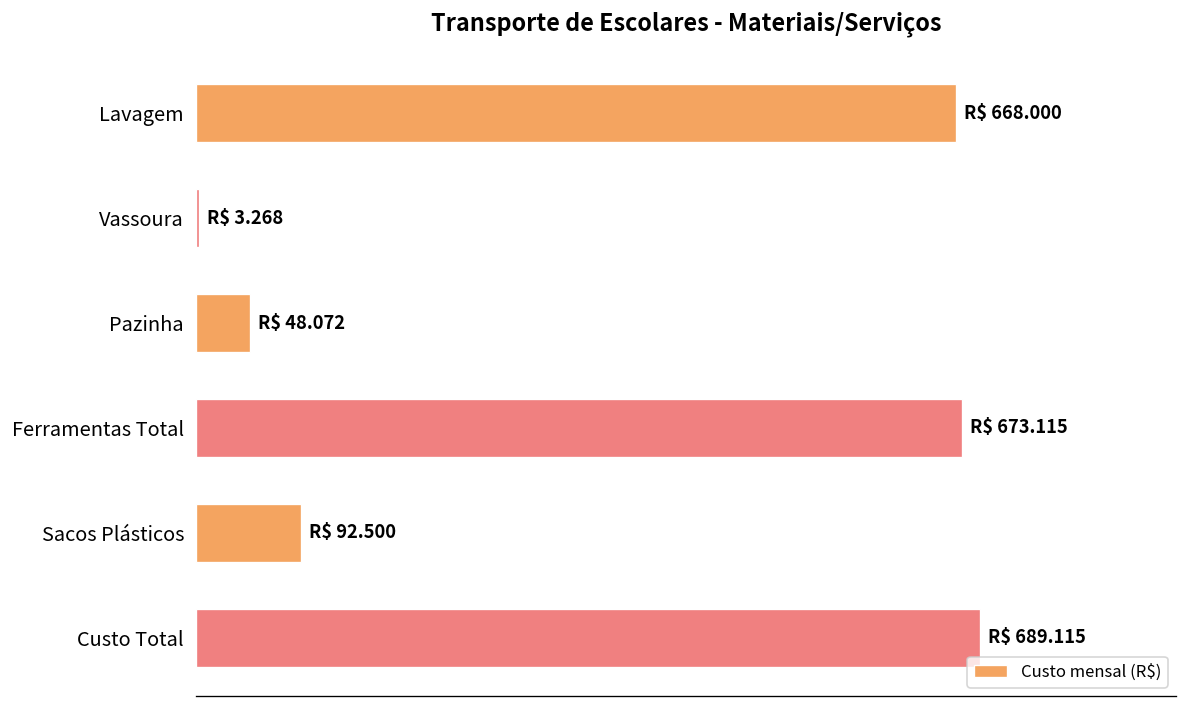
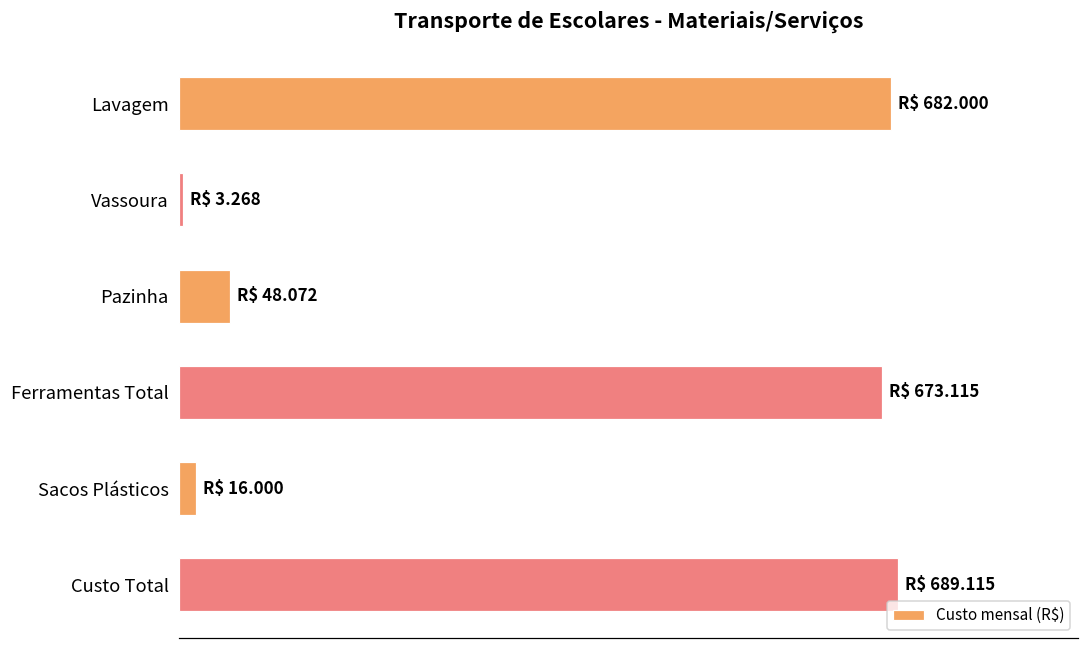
  {
-   "Lavagem": 668.000,
+   "Lavagem": 682.000,
    "Vassoura": 3.268,
    "Pazinha": 48.072,
    "Ferramentas Total": 673.115,
-   "Sacos Plásticos": 92.500,
+   "Sacos Plásticos": 16.000,
    "Custo Total": 689.115
  }
